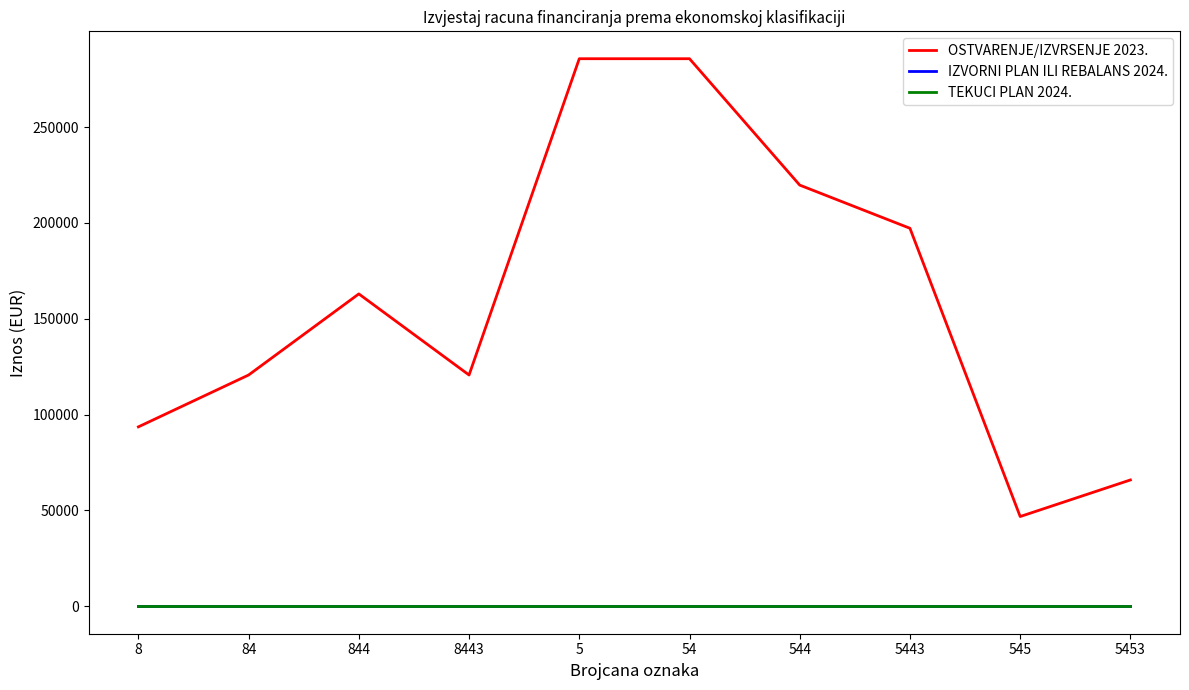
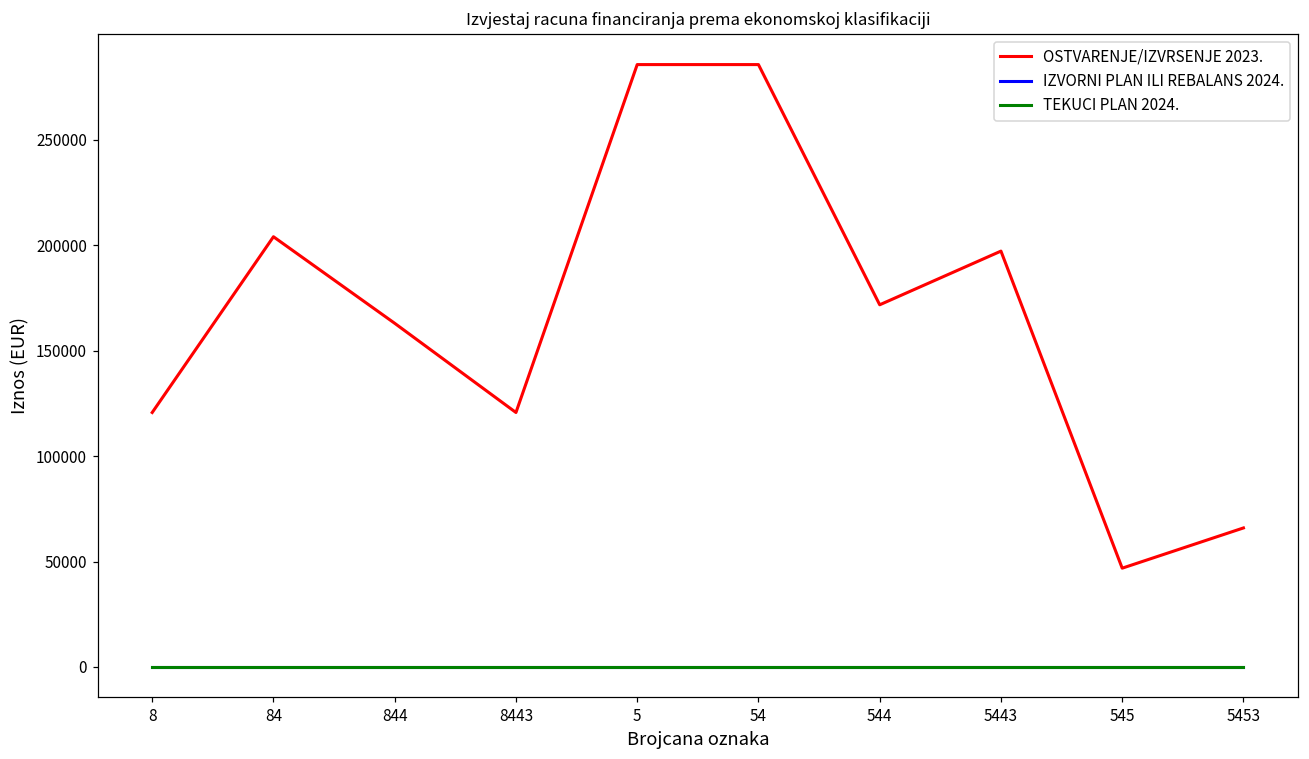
  {
    "OSTVARENJE/IZVRSENJE 2023.": {
-     "8": 94000,
-     "84": 121000,
+     "8": 121000,
+     "84": 204000,
      "844": 163000,
      "8443": 121000,
      "5": 286000,
      "54": 286000,
-     "544": 220000,
+     "544": 172000,
      "5443": 197000,
      "545": 47000,
      "5453": 66000
    },
    "TEKUCI PLAN 2024.": {
      "8": 0,
      "84": 0,
      "844": 0,
      "8443": 0,
      "5": 0,
      "54": 0,
      "544": 0,
      "5443": 0,
      "545": 0,
      "5453": 0
    }
  }
